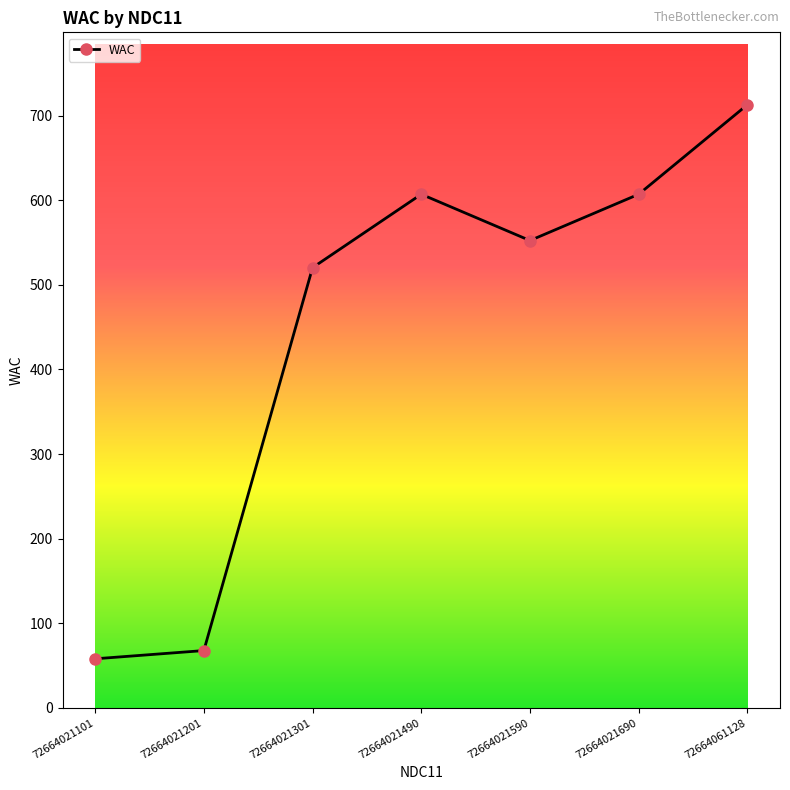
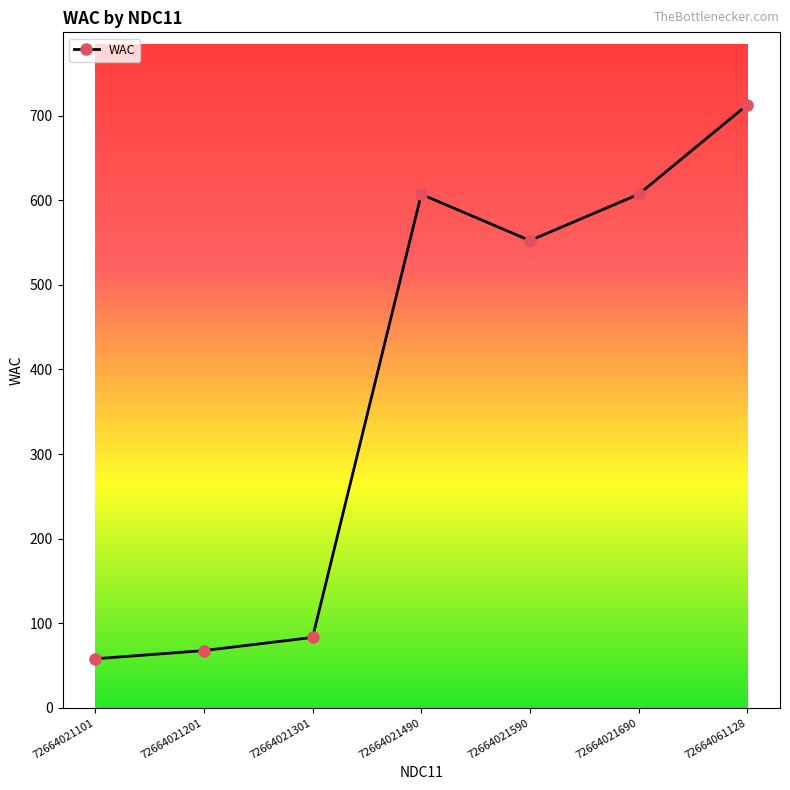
  {
    "72664021101": 60,
    "72664021201": 70,
-   "72664021301": 520,
+   "72664021301": 80,
    "72664021490": 610,
    "72664021590": 550,
    "72664021690": 610,
    "72664061128": 710
  }
